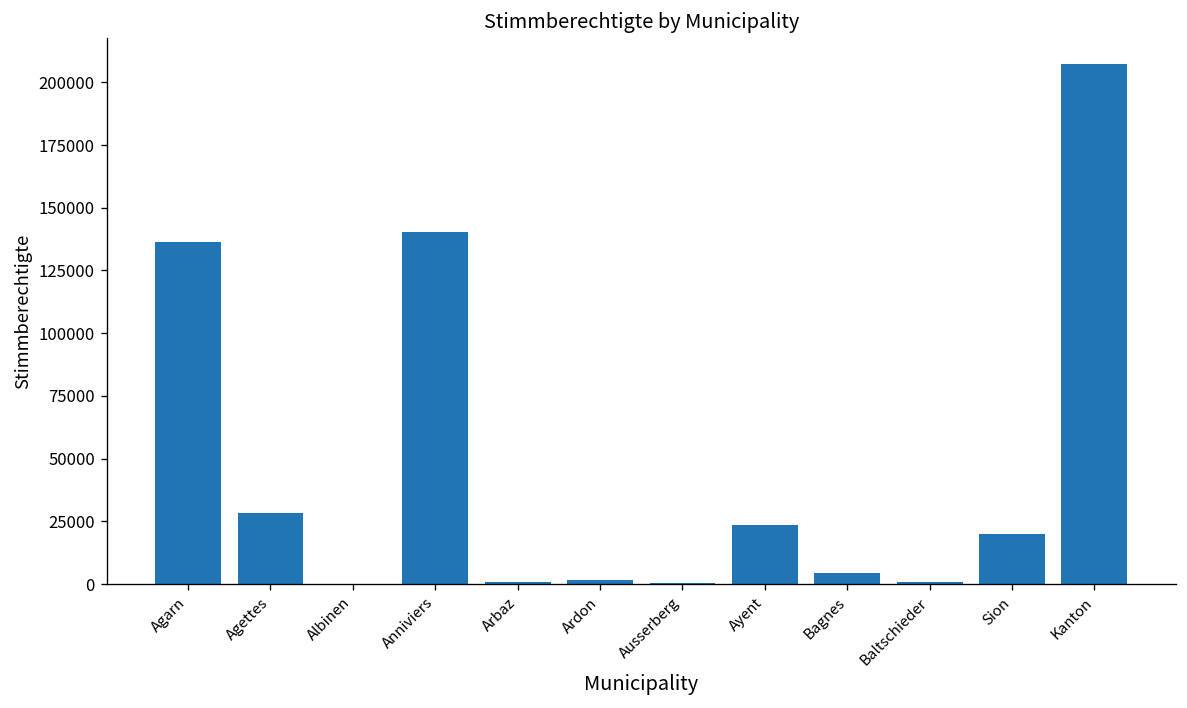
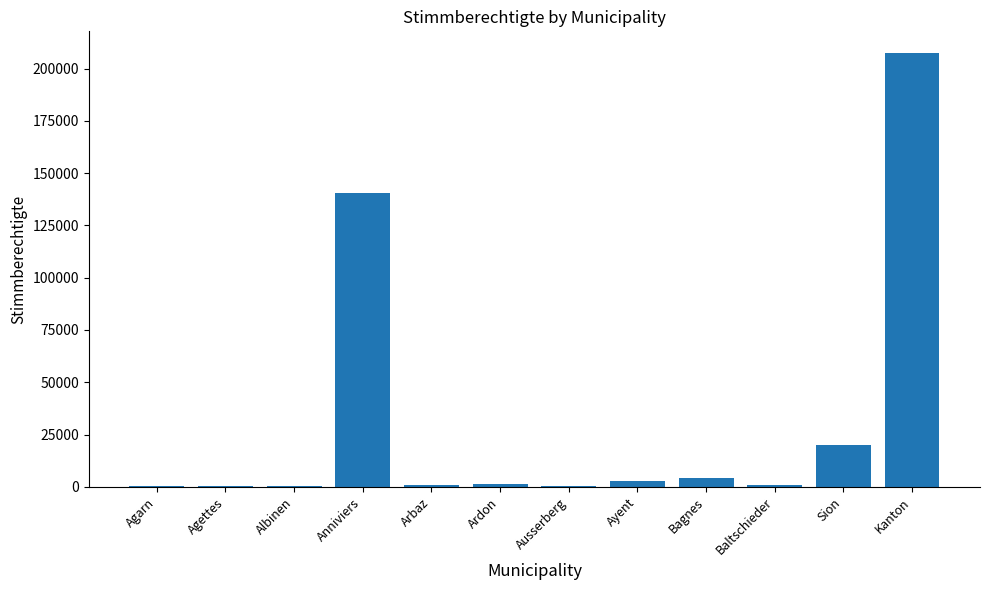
  {
-   "Agarn": 136000,
-   "Agettes": 28000,
+   "Agarn": 1000,
+   "Agettes": 0,
    "Anniviers": 140000,
    "Ardon": 2000,
-   "Ayent": 24000,
+   "Ayent": 3000,
    "Bagnes": 4000,
    "Sion": 20000,
    "Kanton": 207000
  }
